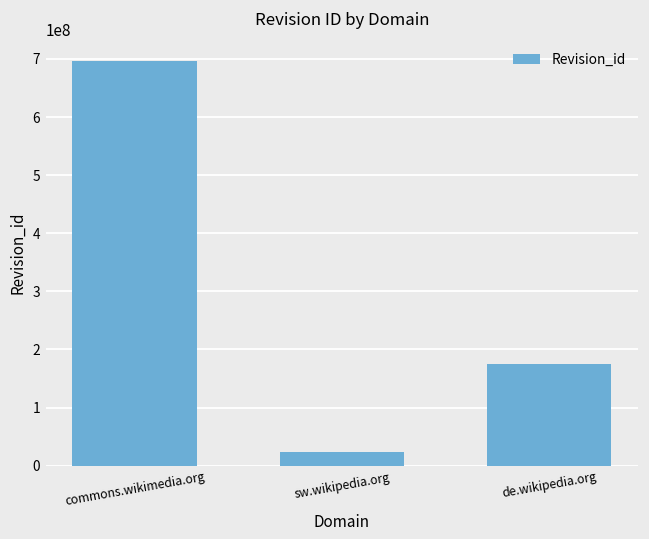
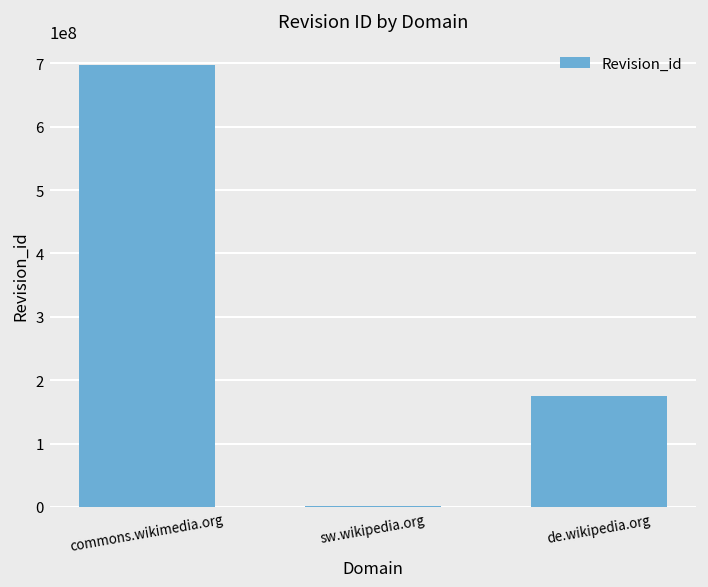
  {
    "commons.wikimedia.org": 700000000,
-   "sw.wikipedia.org": 20000000,
+   "sw.wikipedia.org": 0,
    "de.wikipedia.org": 180000000
  }
